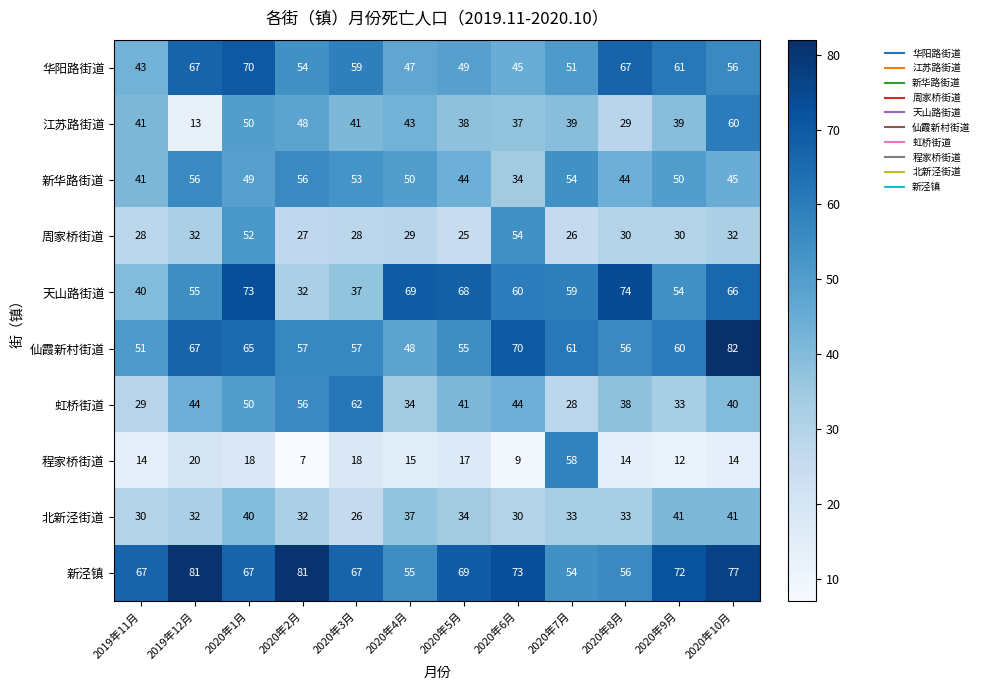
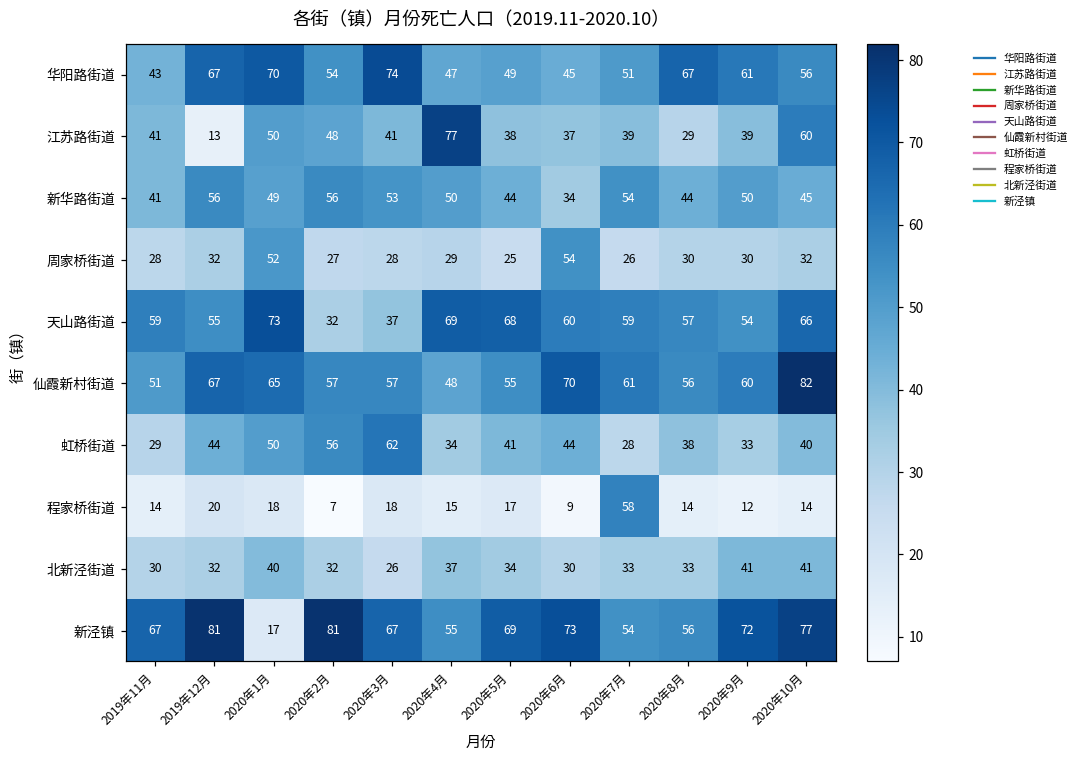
  {
    "华阳路街道": {
      "2019年11月": 43,
      "2019年12月": 67,
      "2020年1月": 70,
      "2020年2月": 54,
-     "2020年3月": 59,
+     "2020年3月": 74,
      "2020年4月": 47,
      "2020年5月": 49,
      "2020年6月": 45,
      "2020年7月": 51,
      "2020年8月": 67,
      "2020年9月": 61,
      "2020年10月": 56
    },
    "江苏路街道": {
      "2019年11月": 41,
      "2019年12月": 13,
      "2020年1月": 50,
      "2020年2月": 48,
      "2020年3月": 41,
-     "2020年4月": 43,
+     "2020年4月": 77,
      "2020年5月": 38,
      "2020年6月": 37,
      "2020年7月": 39,
      "2020年8月": 29,
      "2020年9月": 39,
      "2020年10月": 60
    },
    "新华路街道": {
      "2019年11月": 41,
      "2019年12月": 56,
      "2020年1月": 49,
      "2020年2月": 56,
      "2020年3月": 53,
      "2020年4月": 50,
      "2020年5月": 44,
      "2020年6月": 34,
      "2020年7月": 54,
      "2020年8月": 44,
      "2020年9月": 50,
      "2020年10月": 45
    },
    "周家桥街道": {
      "2019年11月": 28,
      "2019年12月": 32,
      "2020年1月": 52,
      "2020年2月": 27,
      "2020年3月": 28,
      "2020年4月": 29,
      "2020年5月": 25,
      "2020年6月": 54,
      "2020年7月": 26,
      "2020年8月": 30,
      "2020年9月": 30,
      "2020年10月": 32
    },
    "天山路街道": {
-     "2019年11月": 40,
+     "2019年11月": 59,
      "2019年12月": 55,
      "2020年1月": 73,
      "2020年2月": 32,
      "2020年3月": 37,
      "2020年4月": 69,
      "2020年5月": 68,
      "2020年6月": 60,
      "2020年7月": 59,
-     "2020年8月": 74,
+     "2020年8月": 57,
      "2020年9月": 54,
      "2020年10月": 66
    },
    "仙霞新村街道": {
      "2019年11月": 51,
      "2019年12月": 67,
      "2020年1月": 65,
      "2020年2月": 57,
      "2020年3月": 57,
      "2020年4月": 48,
      "2020年5月": 55,
      "2020年6月": 70,
      "2020年7月": 61,
      "2020年8月": 56,
      "2020年9月": 60,
      "2020年10月": 82
    },
    "虹桥街道": {
      "2019年11月": 29,
      "2019年12月": 44,
      "2020年1月": 50,
      "2020年2月": 56,
      "2020年3月": 62,
      "2020年4月": 34,
      "2020年5月": 41,
      "2020年6月": 44,
      "2020年7月": 28,
      "2020年8月": 38,
      "2020年9月": 33,
      "2020年10月": 40
    },
    "程家桥街道": {
      "2019年11月": 14,
      "2019年12月": 20,
      "2020年1月": 18,
      "2020年2月": 7,
      "2020年3月": 18,
      "2020年4月": 15,
      "2020年5月": 17,
      "2020年6月": 9,
      "2020年7月": 58,
      "2020年8月": 14,
      "2020年9月": 12,
      "2020年10月": 14
    },
    "北新泾街道": {
      "2019年11月": 30,
      "2019年12月": 32,
      "2020年1月": 40,
      "2020年2月": 32,
      "2020年3月": 26,
      "2020年4月": 37,
      "2020年5月": 34,
      "2020年6月": 30,
      "2020年7月": 33,
      "2020年8月": 33,
      "2020年9月": 41,
      "2020年10月": 41
    },
    "新泾镇": {
      "2019年11月": 67,
      "2019年12月": 81,
-     "2020年1月": 67,
+     "2020年1月": 17,
      "2020年2月": 81,
      "2020年3月": 67,
      "2020年4月": 55,
      "2020年5月": 69,
      "2020年6月": 73,
      "2020年7月": 54,
      "2020年8月": 56,
      "2020年9月": 72,
      "2020年10月": 77
    }
  }
